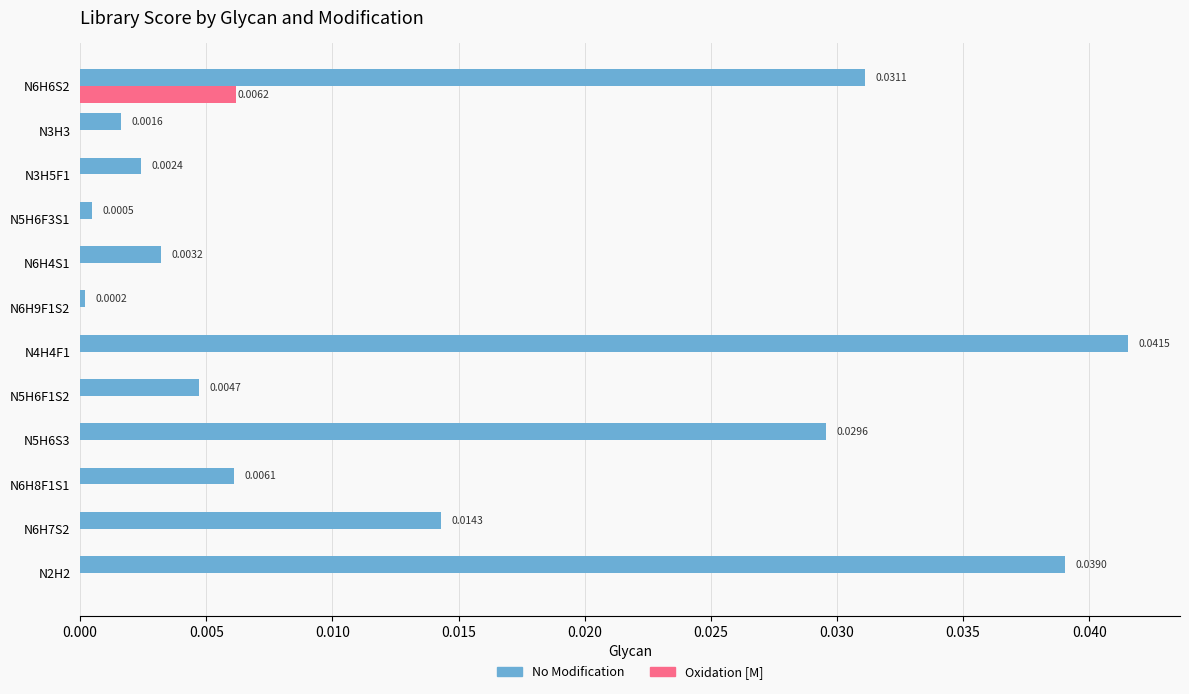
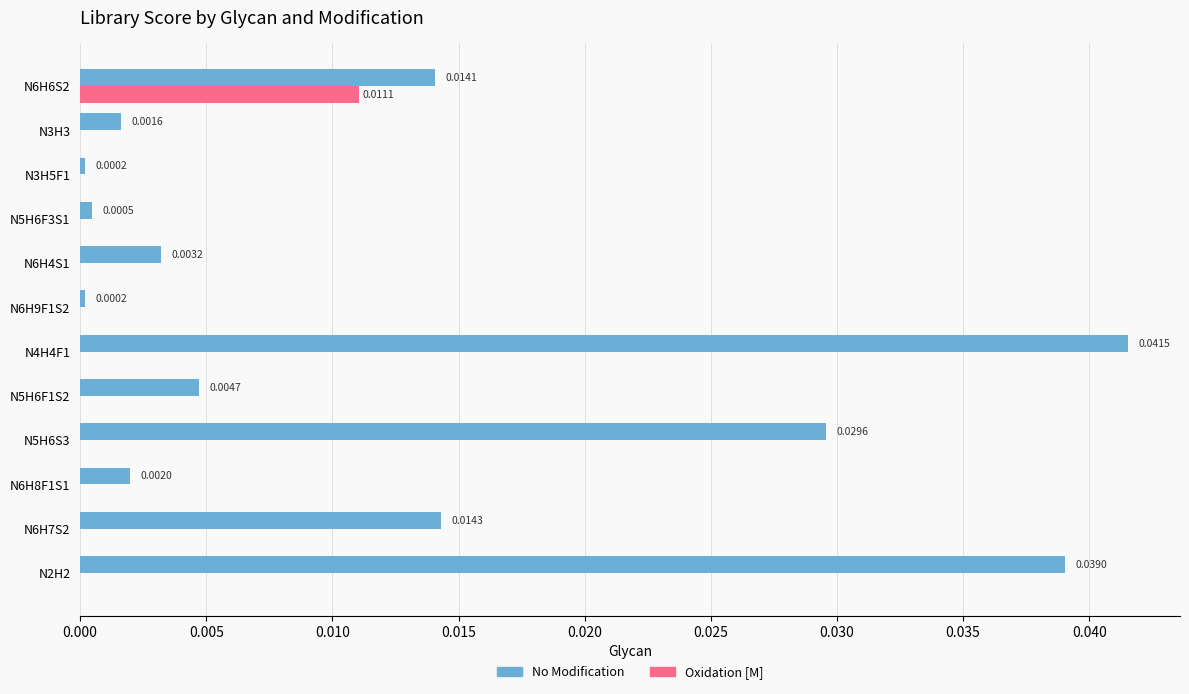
  {
    "No Modification": {
-     "N6H6S2": 0.0311,
+     "N6H6S2": 0.0141,
      "N3H3": 0.0016,
-     "N3H5F1": 0.0024,
+     "N3H5F1": 0.0002,
      "N5H6F3S1": 0.0005,
      "N6H4S1": 0.0032,
      "N6H9F1S2": 0.0002,
      "N4H4F1": 0.0415,
      "N5H6F1S2": 0.0047,
      "N5H6S3": 0.0296,
-     "N6H8F1S1": 0.0061,
+     "N6H8F1S1": 0.0020,
      "N6H7S2": 0.0143,
      "N2H2": 0.0390
    },
    "Oxidation [M]": {
-     "N6H6S2": 0.0062
+     "N6H6S2": 0.0111
    }
  }
